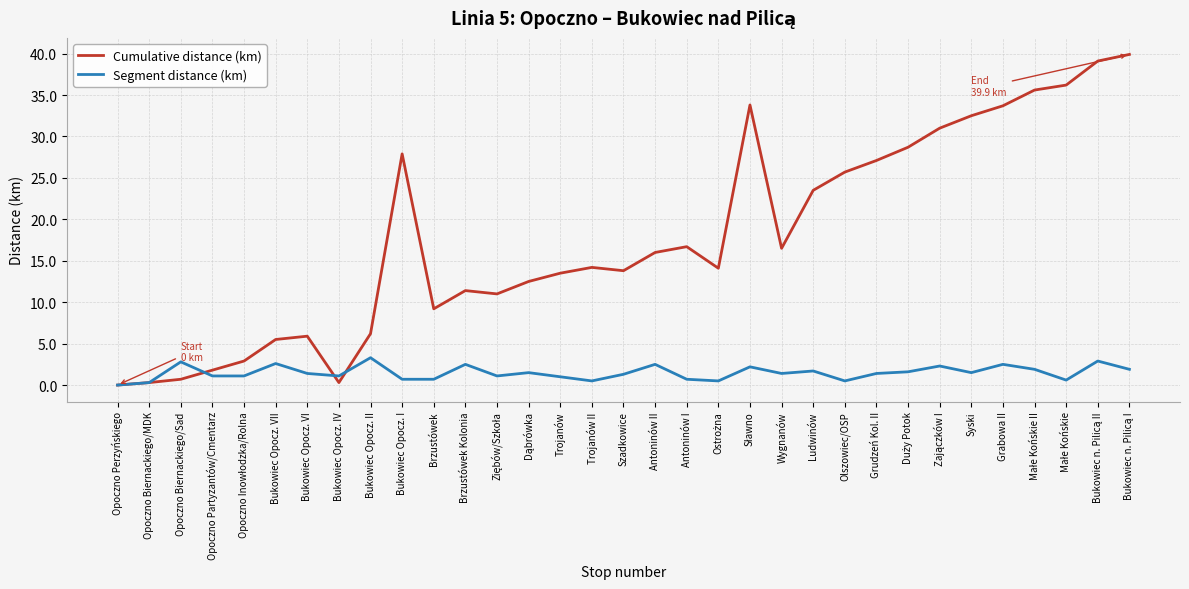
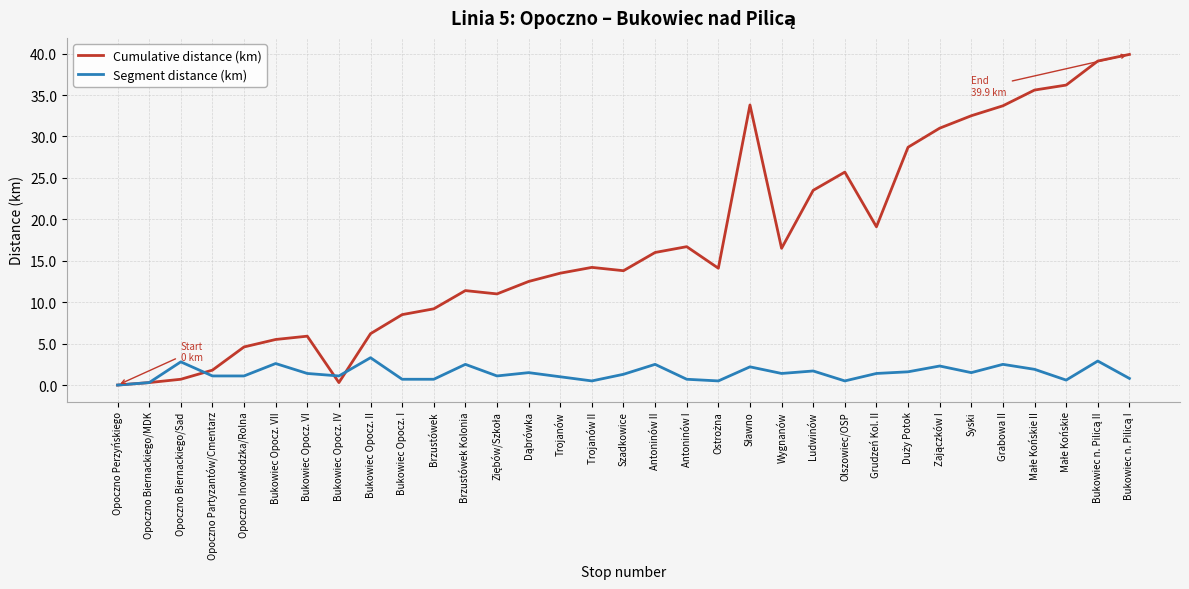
  {
    "Cumulative distance (km)": {
      "Opoczno Partyzantów/Cmentarz": 2,
-     "Opoczno Inowłodzka/Rolna": 3,
+     "Opoczno Inowłodzka/Rolna": 5,
      "Bukowiec Opocz. VII": 6,
      "Bukowiec Opocz. VI": 6,
      "Bukowiec Opocz. IV": 0,
      "Bukowiec Opocz. II": 6,
-     "Bukowiec Opocz. I": 28,
+     "Bukowiec Opocz. I": 9,
      "Brzustówek": 9,
      "Brzustówek Kolonia": 11,
      "Ziębów/Szkoła": 11,
      "Dąbrówka": 13,
      "Trojanów": 14,
      "Trojanów II": 14,
      "Szadkowice": 14,
      "Antoninów II": 16,
      "Antoninów I": 17,
      "Ostrożna": 14,
      "Sławno": 34,
      "Wygnanów": 17,
      "Ludwinów": 24,
      "Olszowiec/OSP": 26,
-     "Grudzeń Kol. II": 27,
+     "Grudzeń Kol. II": 19,
      "Duży Potok": 29,
      "Zajączków I": 31,
      "Syski": 33,
      "Grabowa II": 34,
      "Bukowiec n. Pilicą I": 40
    },
    "Segment distance (km)": {
      "Opoczno Partyzantów/Cmentarz": 1,
      "Opoczno Inowłodzka/Rolna": 1,
      "Bukowiec Opocz. VII": 3,
      "Bukowiec Opocz. VI": 1,
      "Bukowiec Opocz. IV": 1,
      "Bukowiec Opocz. II": 3,
      "Bukowiec Opocz. I": 1,
      "Brzustówek": 1,
      "Brzustówek Kolonia": 3,
      "Ziębów/Szkoła": 1,
      "Dąbrówka": 2,
      "Trojanów": 1,
      "Trojanów II": 1,
      "Szadkowice": 1,
      "Antoninów II": 3,
      "Antoninów I": 1,
      "Ostrożna": 1,
      "Sławno": 2,
      "Wygnanów": 1,
      "Ludwinów": 2,
      "Olszowiec/OSP": 1,
      "Grudzeń Kol. II": 1,
      "Duży Potok": 2,
      "Zajączków I": 2,
      "Syski": 2,
      "Grabowa II": 3,
      "Małe Końskie II": 2,
      "Małe Końskie": 1,
      "Bukowiec n. Pilicą II": 3,
-     "Bukowiec n. Pilicą I": 2
+     "Bukowiec n. Pilicą I": 1
    }
  }
